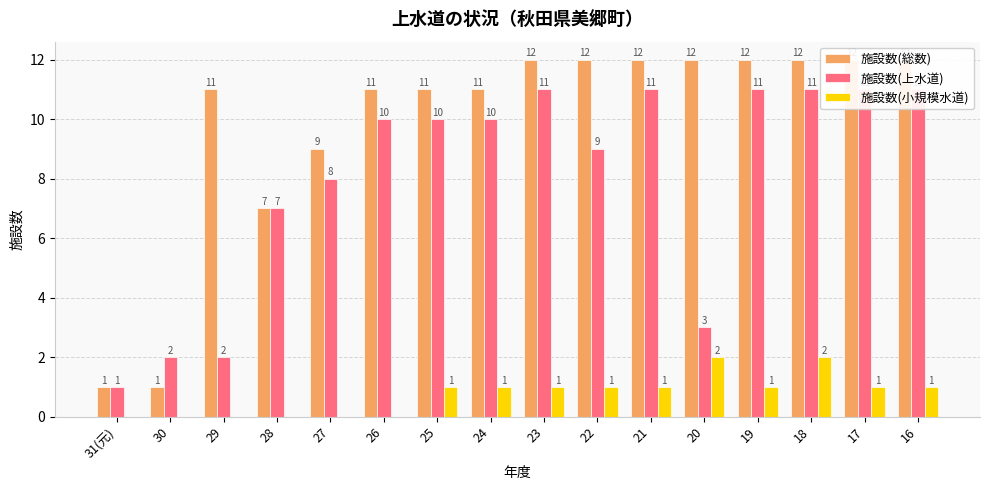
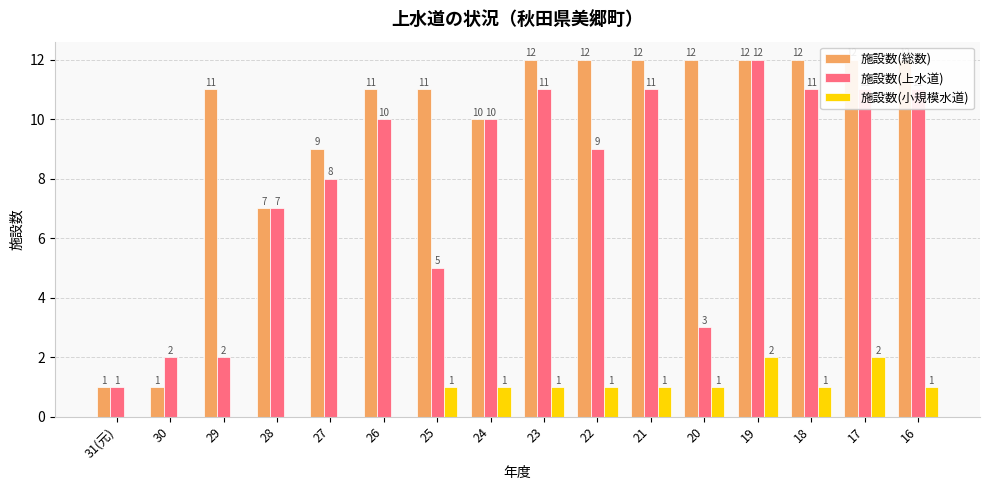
  {
    "施設数(総数)": {
      "31(元)": 1,
      "30": 1,
      "29": 11,
      "28": 7,
      "27": 9,
      "26": 11,
      "25": 11,
-     "24": 11,
+     "24": 10,
      "23": 12,
      "22": 12,
      "21": 12,
      "20": 12,
      "19": 12,
      "18": 12
    },
    "施設数(上水道)": {
      "31(元)": 1,
      "30": 2,
      "29": 2,
      "28": 7,
      "27": 8,
      "26": 10,
-     "25": 10,
+     "25": 5,
      "24": 10,
      "23": 11,
      "22": 9,
      "21": 11,
      "20": 3,
-     "19": 11,
+     "19": 12,
      "18": 11
    },
    "施設数(小規模水道)": {
      "25": 1,
      "24": 1,
      "23": 1,
      "22": 1,
      "21": 1,
-     "20": 2,
-     "19": 1,
-     "18": 2,
-     "17": 1,
+     "20": 1,
+     "19": 2,
+     "18": 1,
+     "17": 2,
      "16": 1
    }
  }
